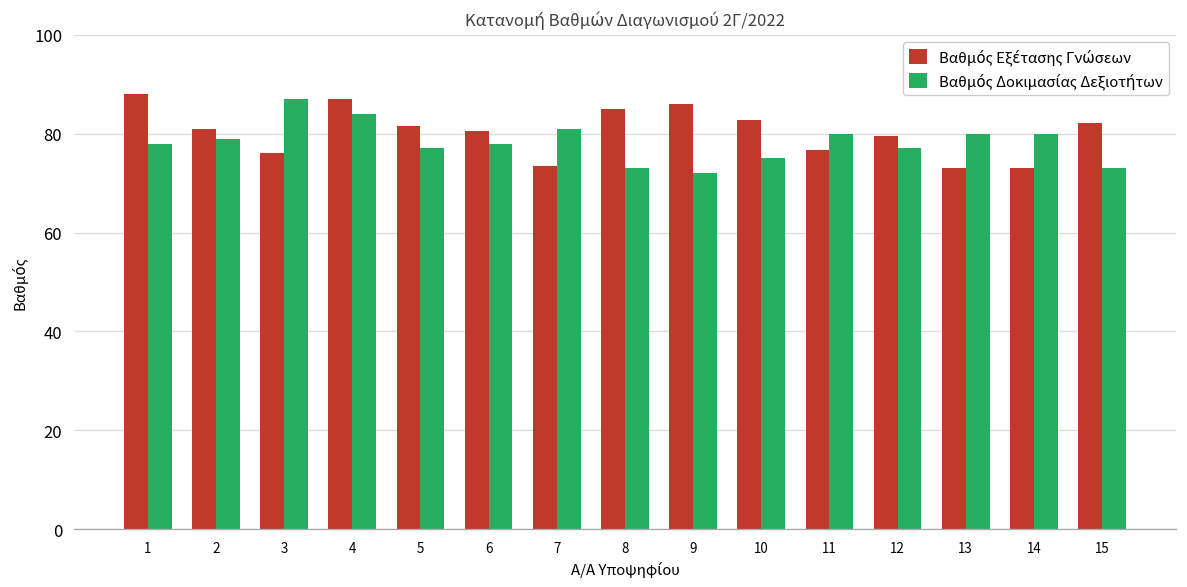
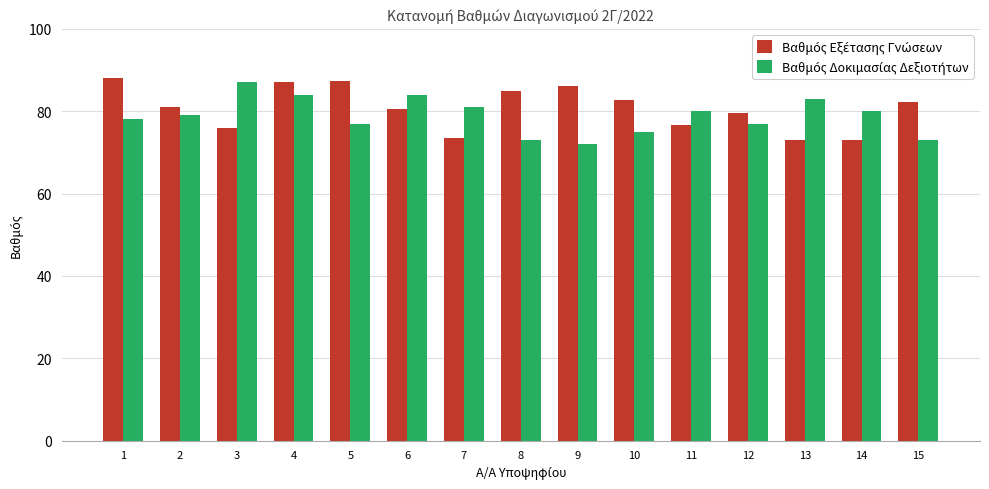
  {
    "Βαθμός Εξέτασης Γνώσεων": {
      "1": 88,
      "2": 81,
      "3": 76,
      "4": 87,
-     "5": 82,
+     "5": 87,
      "6": 81,
      "7": 73,
      "8": 85,
      "9": 86,
      "10": 83,
      "11": 77,
      "12": 80,
      "13": 73,
      "14": 73,
      "15": 82
    },
    "Βαθμός Δοκιμασίας Δεξιοτήτων": {
      "1": 78,
      "2": 79,
      "3": 87,
      "4": 84,
      "5": 77,
-     "6": 78,
+     "6": 84,
      "7": 81,
      "8": 73,
      "9": 72,
      "10": 75,
      "11": 80,
      "12": 77,
-     "13": 80,
+     "13": 83,
      "14": 80,
      "15": 73
    }
  }
